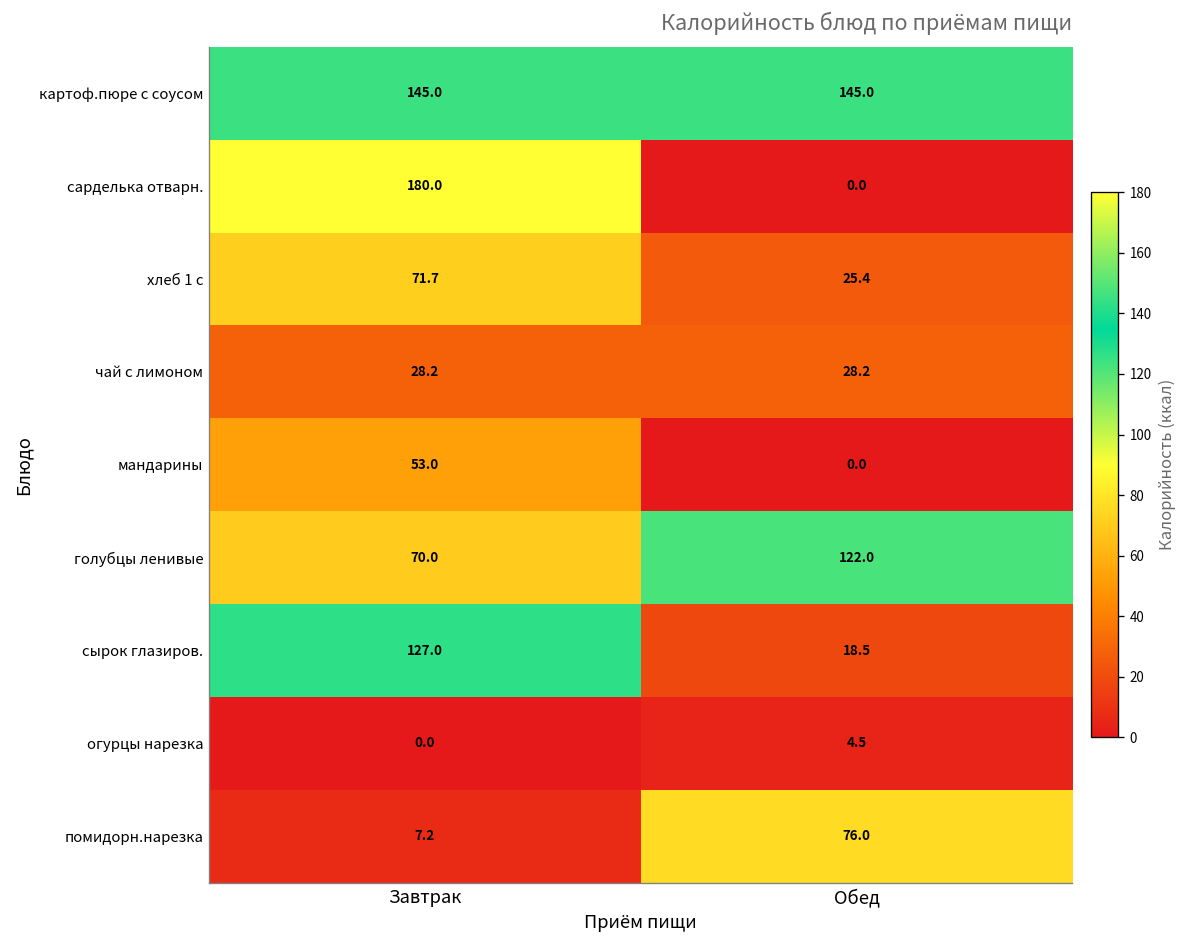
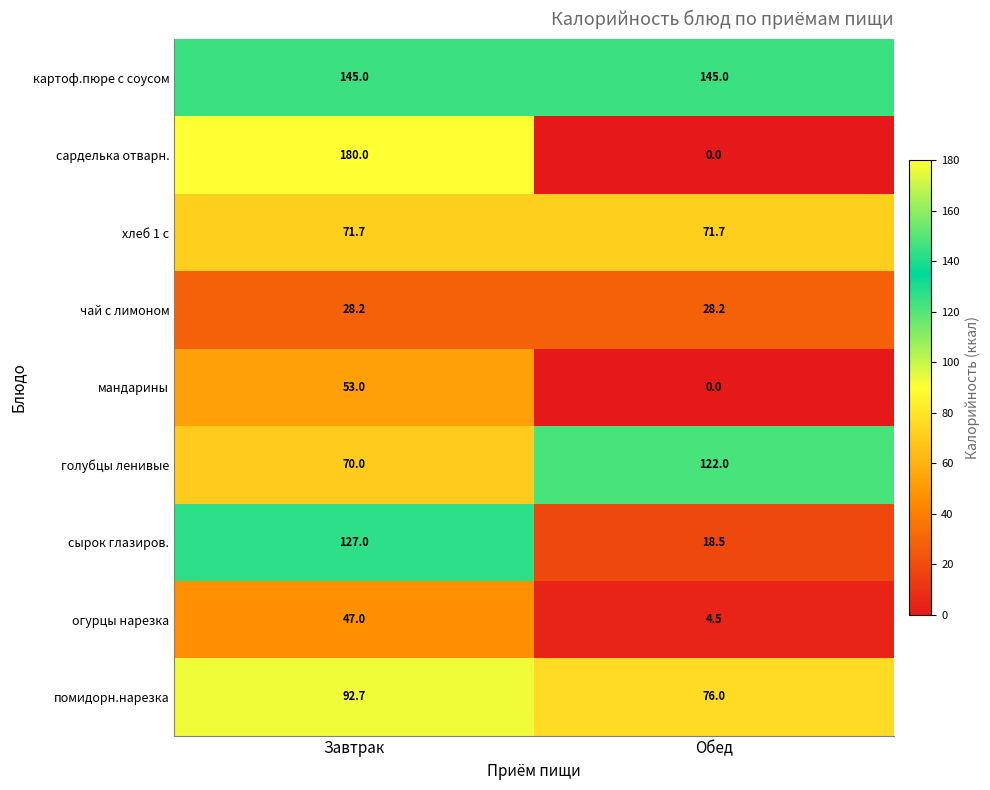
  {
    "картоф.пюре с соусом": {
      "Завтрак": 145.0,
      "Обед": 145.0
    },
    "сарделька отварн.": {
      "Завтрак": 180.0,
      "Обед": 0.0
    },
    "хлеб 1 с": {
      "Завтрак": 71.7,
-     "Обед": 25.4
+     "Обед": 71.7
    },
    "чай с лимоном": {
      "Завтрак": 28.2,
      "Обед": 28.2
    },
    "мандарины": {
      "Завтрак": 53.0,
      "Обед": 0.0
    },
    "голубцы ленивые": {
      "Завтрак": 70.0,
      "Обед": 122.0
    },
    "сырок глазиров.": {
      "Завтрак": 127.0,
      "Обед": 18.5
    },
    "огурцы нарезка": {
-     "Завтрак": 0.0,
+     "Завтрак": 47.0,
      "Обед": 4.5
    },
    "помидорн.нарезка": {
-     "Завтрак": 7.2,
+     "Завтрак": 92.7,
      "Обед": 76.0
    }
  }
